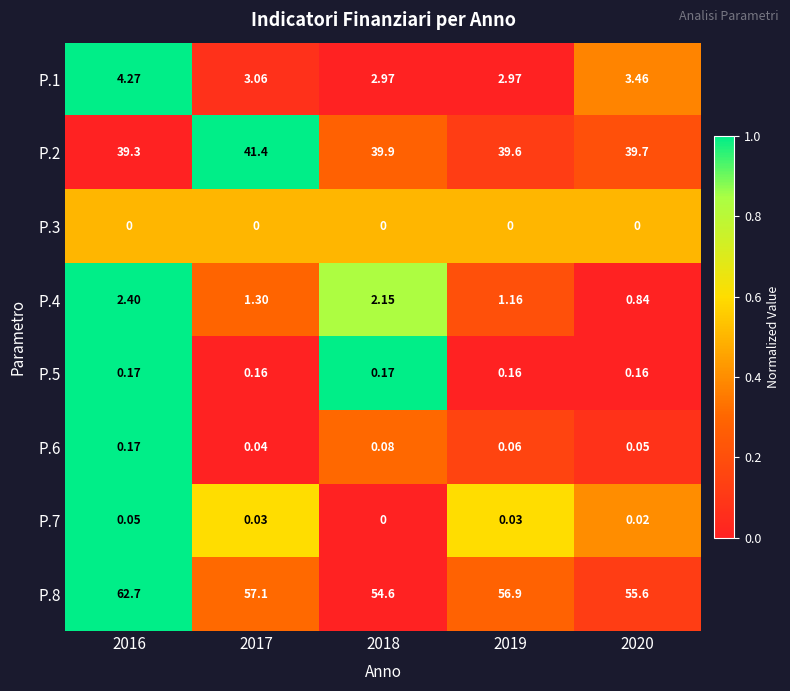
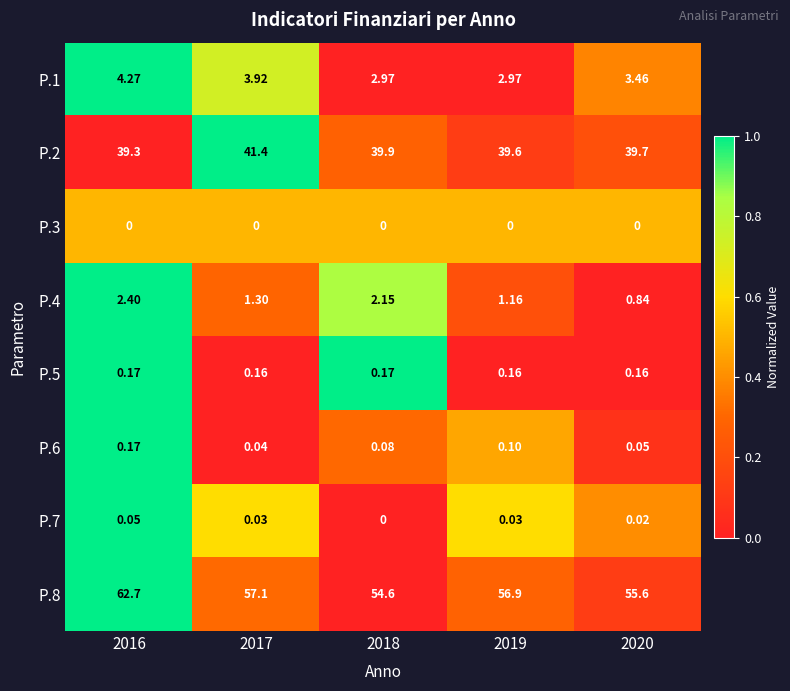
  {
    "P.1": {
      "2016": 4.27,
-     "2017": 3.06,
+     "2017": 3.92,
      "2018": 2.97,
      "2019": 2.97,
      "2020": 3.46
    },
    "P.2": {
      "2016": 39.3,
      "2017": 41.4,
      "2018": 39.9,
      "2019": 39.6,
      "2020": 39.7
    },
    "P.3": {
      "2016": 0,
      "2017": 0,
      "2018": 0,
      "2019": 0,
      "2020": 0
    },
    "P.4": {
      "2016": 2.40,
      "2017": 1.30,
      "2018": 2.15,
      "2019": 1.16,
      "2020": 0.84
    },
    "P.5": {
      "2016": 0.17,
      "2017": 0.16,
      "2018": 0.17,
      "2019": 0.16,
      "2020": 0.16
    },
    "P.6": {
      "2016": 0.17,
      "2017": 0.04,
      "2018": 0.08,
-     "2019": 0.06,
+     "2019": 0.10,
      "2020": 0.05
    },
    "P.7": {
      "2016": 0.05,
      "2017": 0.03,
      "2018": 0,
      "2019": 0.03,
      "2020": 0.02
    },
    "P.8": {
      "2016": 62.7,
      "2017": 57.1,
      "2018": 54.6,
      "2019": 56.9,
      "2020": 55.6
    }
  }
